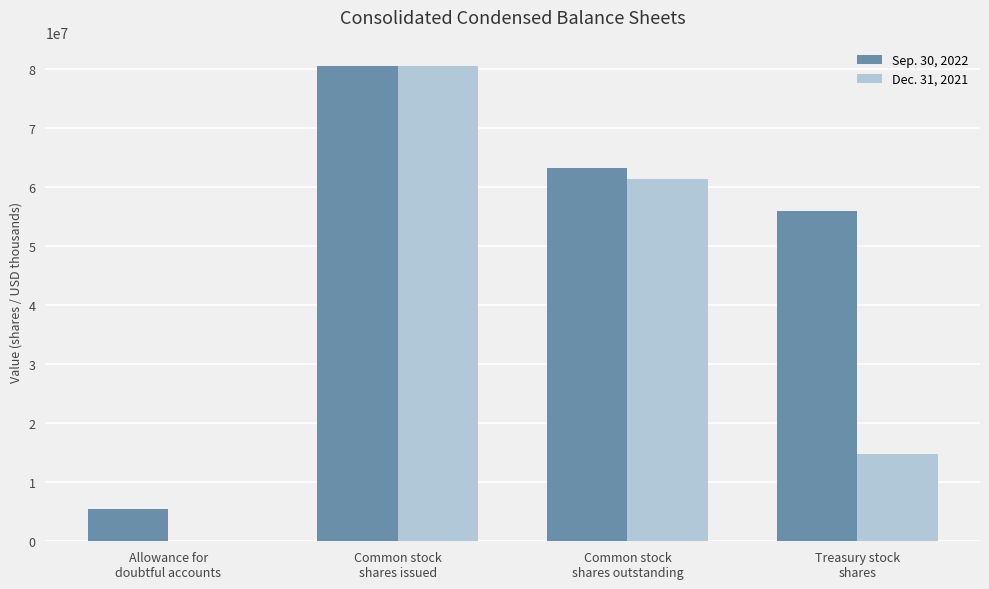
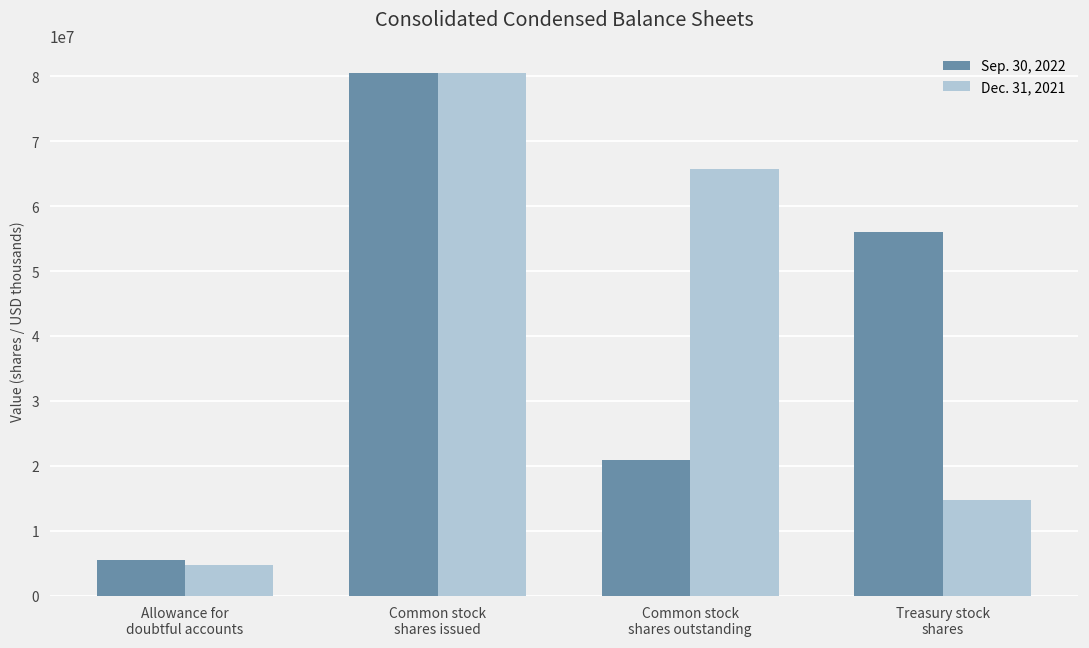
  {
    "Sep. 30, 2022": {
      "Allowance for doubtful accounts": 6000000,
      "Common stock shares issued": 81000000,
-     "Common stock shares outstanding": 63000000,
+     "Common stock shares outstanding": 21000000,
      "Treasury stock shares": 56000000
    },
    "Dec. 31, 2021": {
-     "Allowance for doubtful accounts": 0,
+     "Allowance for doubtful accounts": 5000000,
      "Common stock shares issued": 81000000,
-     "Common stock shares outstanding": 61000000,
+     "Common stock shares outstanding": 66000000,
      "Treasury stock shares": 15000000
    }
  }
